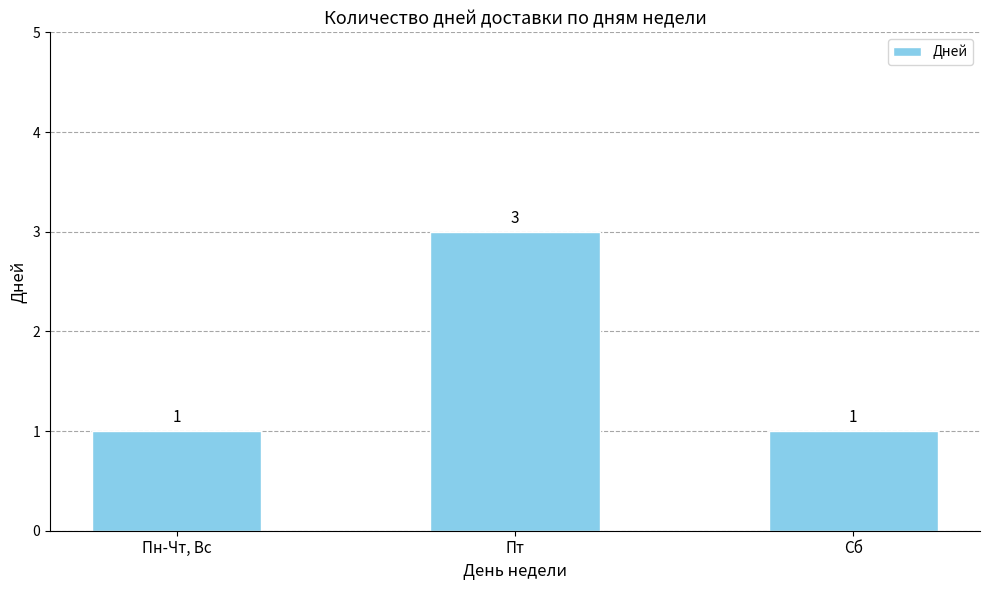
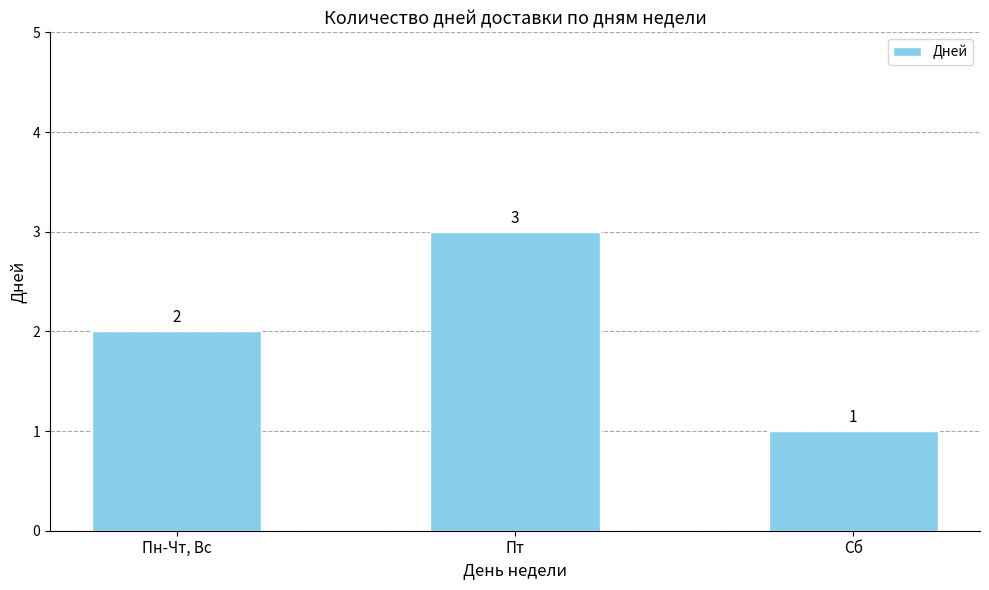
  {
-   "Пн-Чт, Вс": 1,
+   "Пн-Чт, Вс": 2,
    "Пт": 3,
    "Сб": 1
  }
